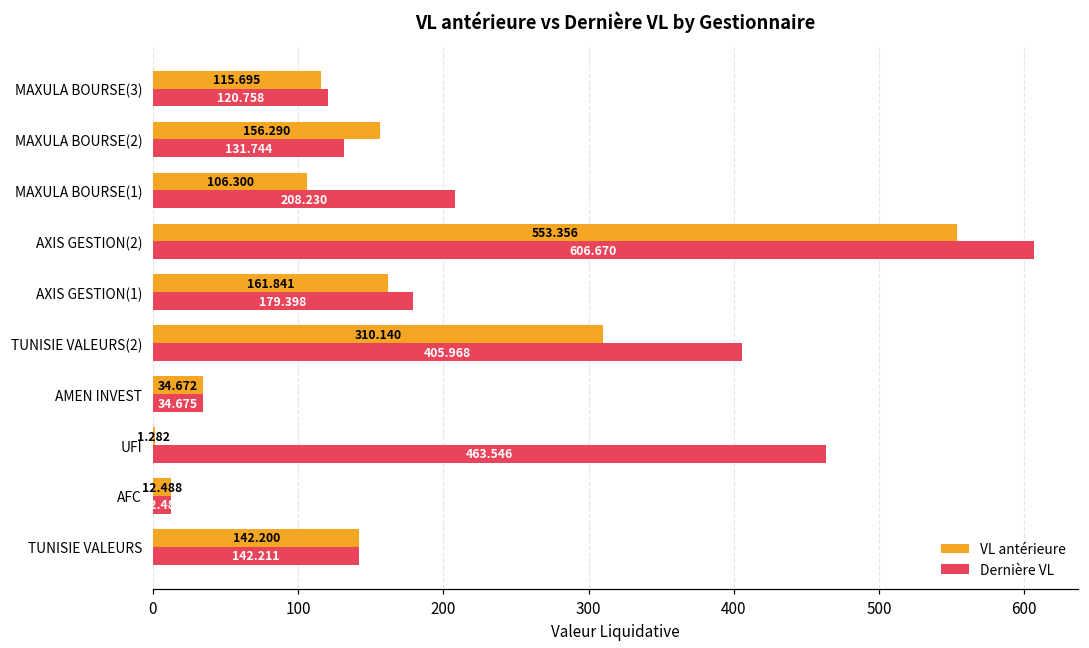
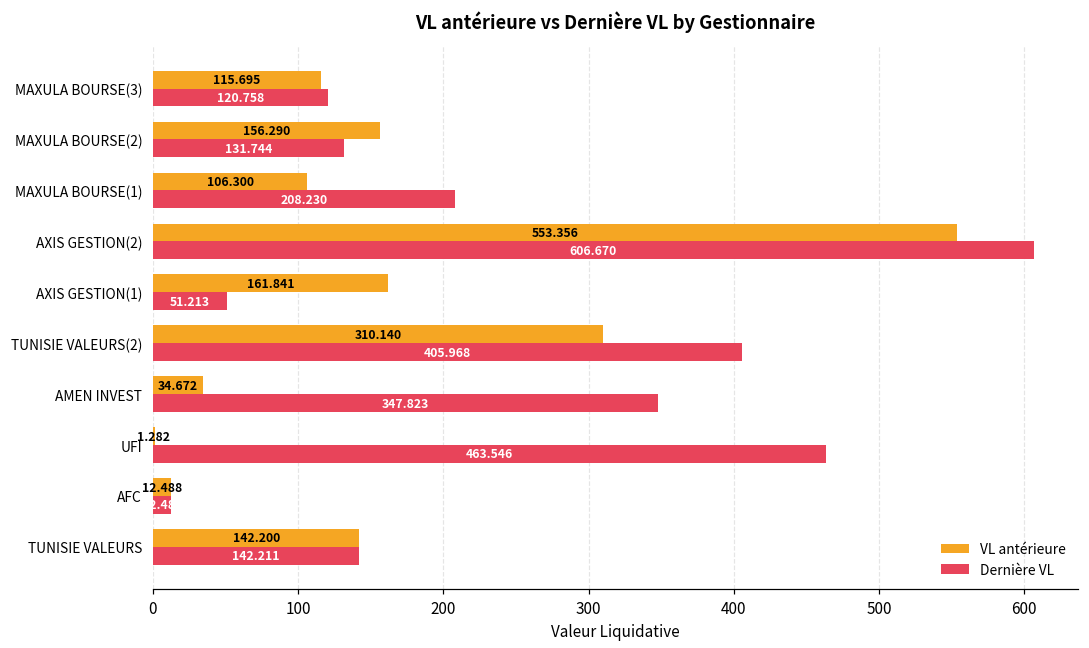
  {
    "VL antérieure": {
      "MAXULA BOURSE(3)": 115.695,
      "MAXULA BOURSE(2)": 156.290,
      "MAXULA BOURSE(1)": 106.300,
      "AXIS GESTION(2)": 553.356,
      "AXIS GESTION(1)": 161.841,
      "TUNISIE VALEURS(2)": 310.140,
      "AMEN INVEST": 34.672,
      "UFI": 1.282,
      "AFC": 12.488,
      "TUNISIE VALEURS": 142.200
    },
    "Dernière VL": {
      "MAXULA BOURSE(3)": 120.758,
      "MAXULA BOURSE(2)": 131.744,
      "MAXULA BOURSE(1)": 208.230,
      "AXIS GESTION(2)": 606.670,
-     "AXIS GESTION(1)": 179.398,
+     "AXIS GESTION(1)": 51.213,
      "TUNISIE VALEURS(2)": 405.968,
-     "AMEN INVEST": 34.675,
+     "AMEN INVEST": 347.823,
      "UFI": 463.546,
      "TUNISIE VALEURS": 142.211
    }
  }
